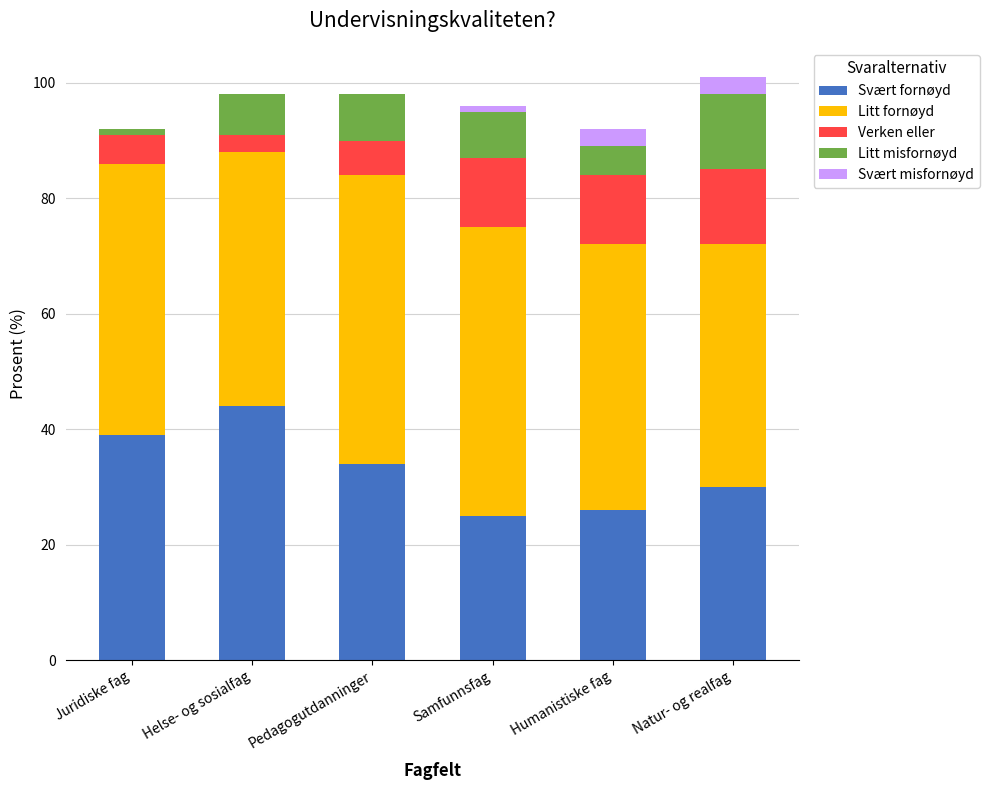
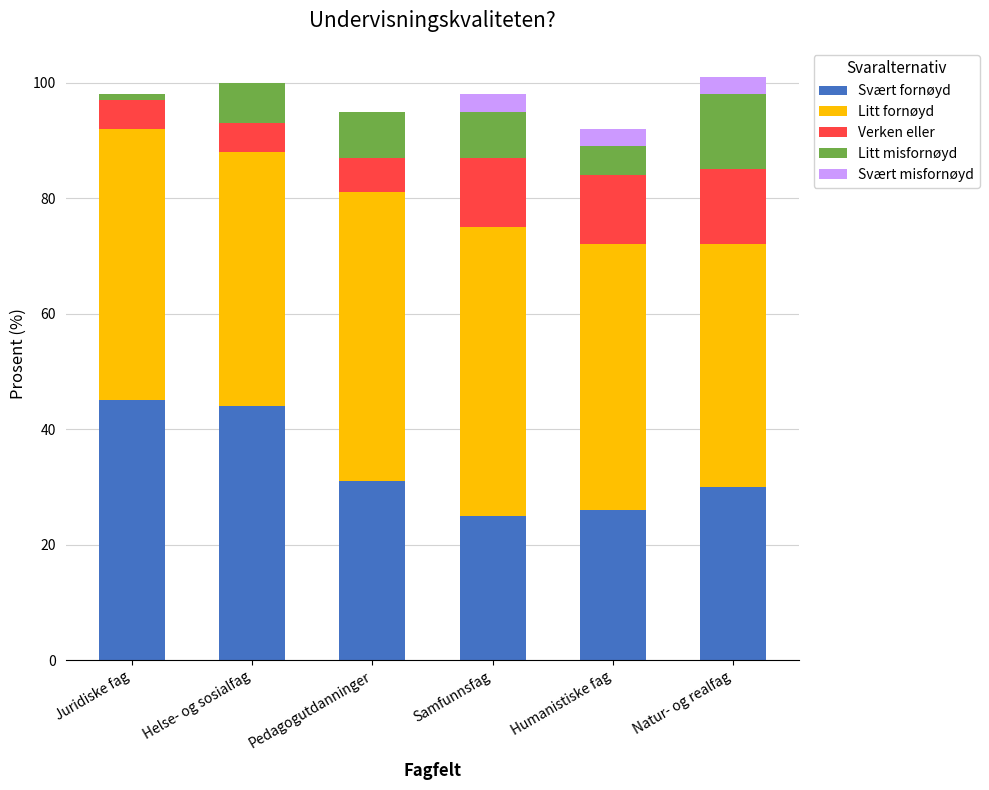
  {
    "Svært fornøyd": {
-     "Juridiske fag": 39,
+     "Juridiske fag": 45,
      "Helse- og sosialfag": 44,
-     "Pedagogutdanninger": 34,
+     "Pedagogutdanninger": 31,
      "Samfunnsfag": 25,
      "Humanistiske fag": 26,
      "Natur- og realfag": 30
    },
    "Litt fornøyd": {
      "Juridiske fag": 47,
      "Helse- og sosialfag": 44,
      "Pedagogutdanninger": 50,
      "Samfunnsfag": 50,
      "Humanistiske fag": 46,
      "Natur- og realfag": 42
    },
    "Verken eller": {
      "Juridiske fag": 5,
-     "Helse- og sosialfag": 3,
+     "Helse- og sosialfag": 5,
      "Pedagogutdanninger": 6,
      "Samfunnsfag": 12,
      "Humanistiske fag": 12,
      "Natur- og realfag": 13
    },
    "Litt misfornøyd": {
      "Juridiske fag": 1,
      "Helse- og sosialfag": 7,
      "Pedagogutdanninger": 8,
      "Samfunnsfag": 8,
      "Humanistiske fag": 5,
      "Natur- og realfag": 13
    },
    "Svært misfornøyd": {
      "Juridiske fag": 0,
      "Helse- og sosialfag": 0,
      "Pedagogutdanninger": 0,
-     "Samfunnsfag": 1,
+     "Samfunnsfag": 3,
      "Humanistiske fag": 3,
      "Natur- og realfag": 3
    }
  }
